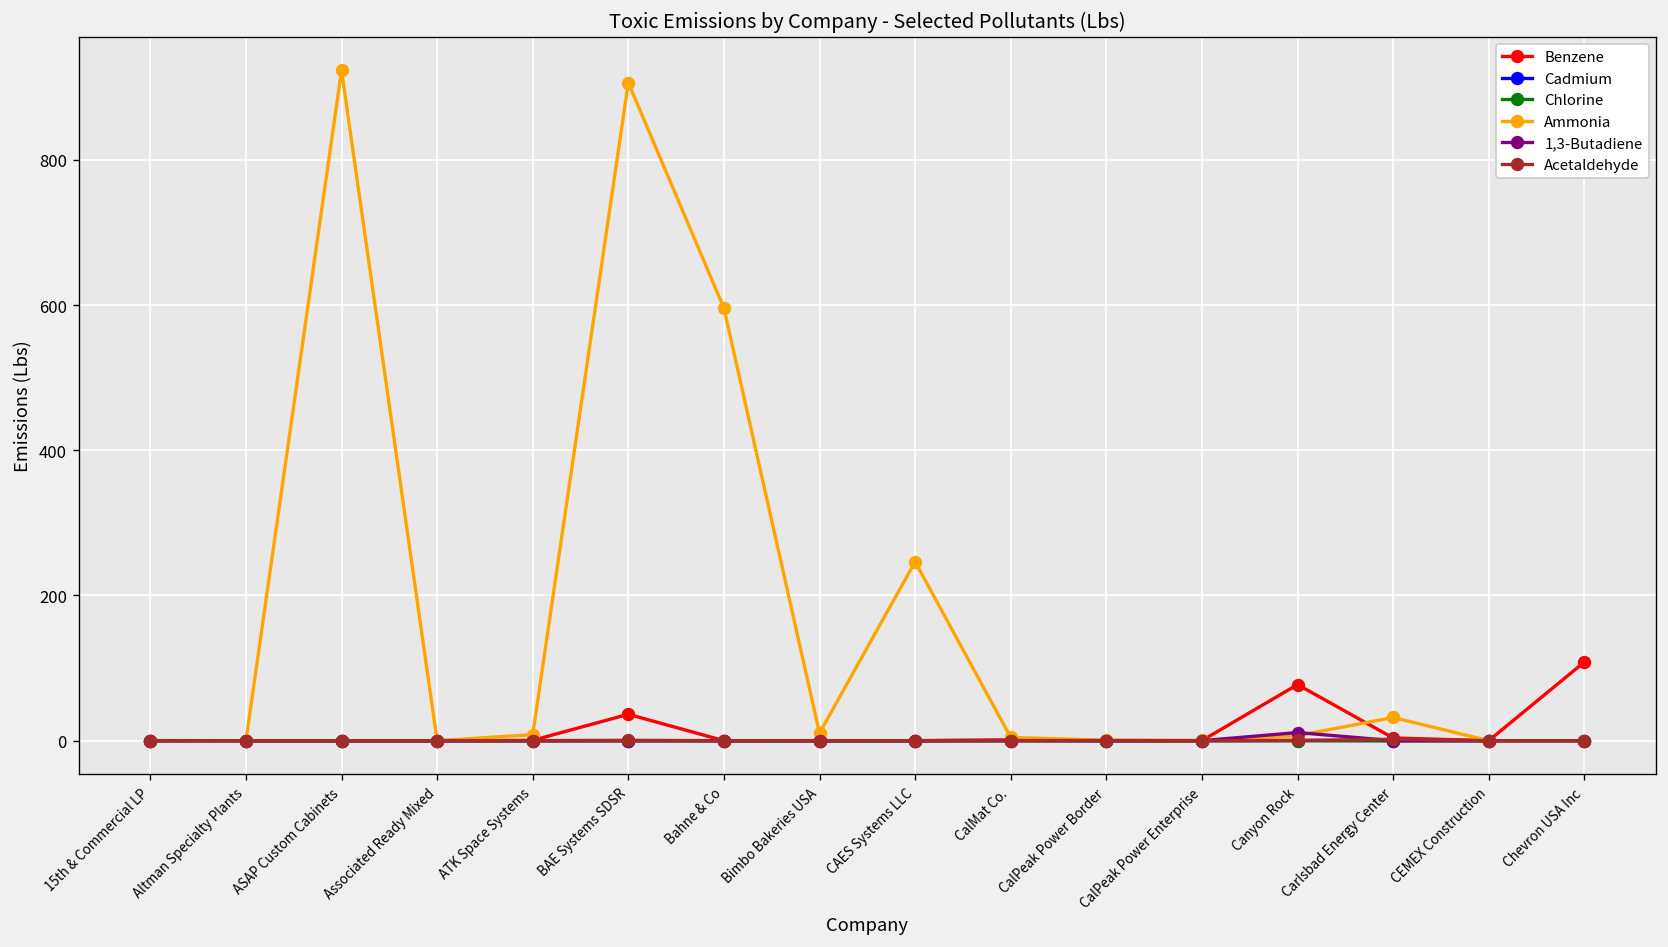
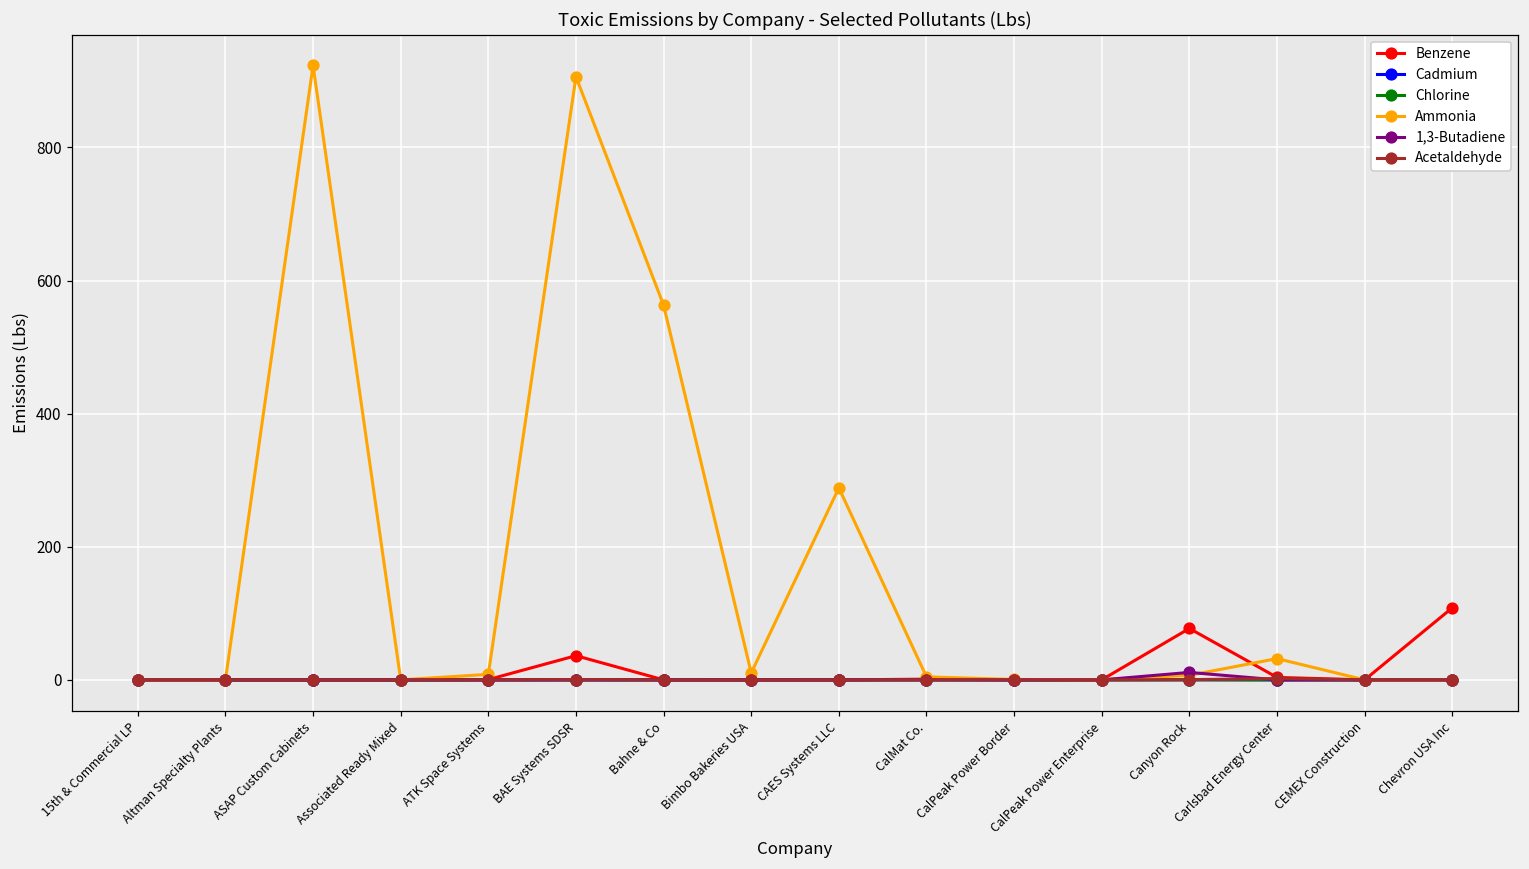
  {
    "Benzene": {
      "BAE Systems SDSR": 40,
      "Canyon Rock": 80,
      "Chevron USA Inc": 110
    },
    "Ammonia": {
      "ASAP Custom Cabinets": 920,
      "ATK Space Systems": 10,
      "BAE Systems SDSR": 910,
-     "Bahne & Co": 600,
+     "Bahne & Co": 560,
      "Bimbo Bakeries USA": 10,
-     "CAES Systems LLC": 250,
+     "CAES Systems LLC": 290,
      "Canyon Rock": 10,
      "Carlsbad Energy Center": 30
    },
    "1,3-Butadiene": {
      "Canyon Rock": 10
    }
  }
